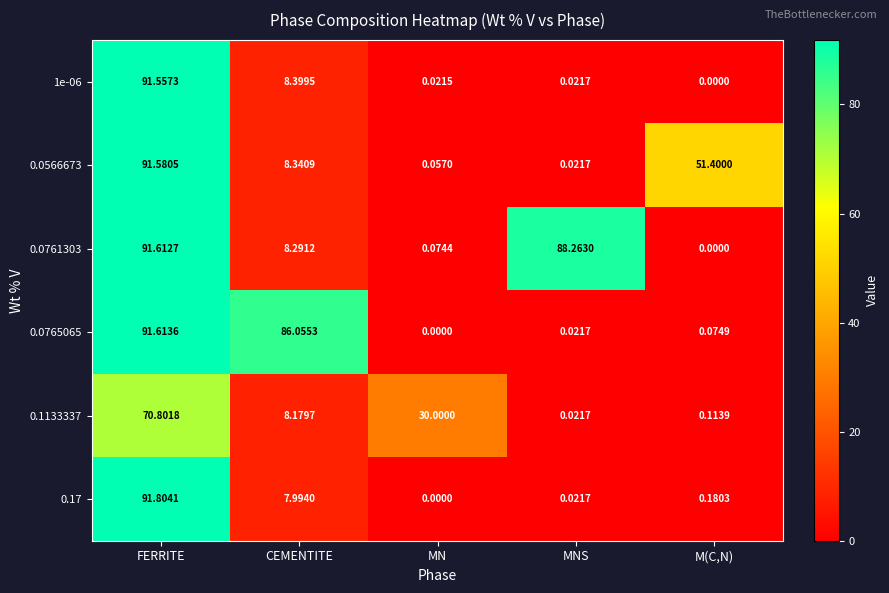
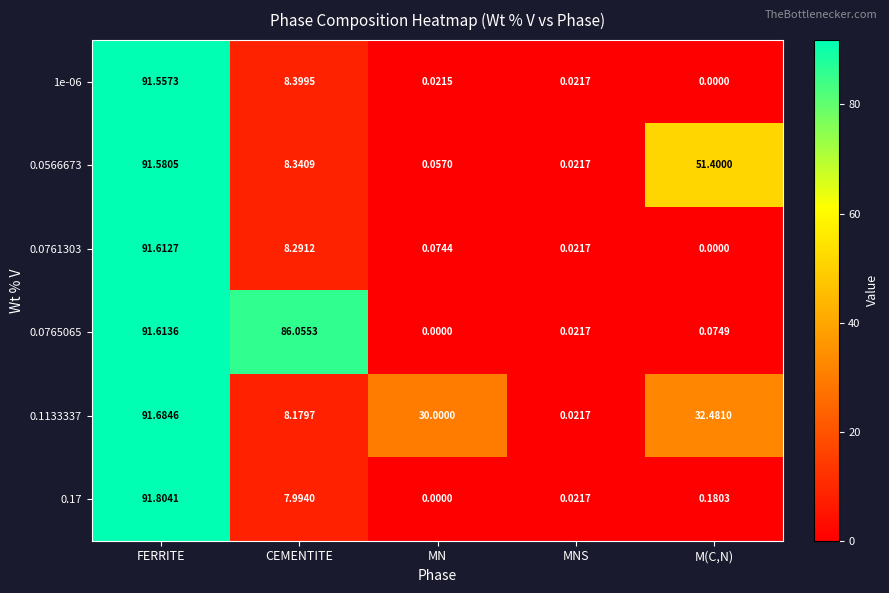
  {
    "1e-06": {
      "FERRITE": 91.5573,
      "CEMENTITE": 8.3995,
      "MN": 0.0215,
      "MNS": 0.0217,
      "M(C,N)": 0.0000
    },
    "0.0566673": {
      "FERRITE": 91.5805,
      "CEMENTITE": 8.3409,
      "MN": 0.0570,
      "MNS": 0.0217,
      "M(C,N)": 51.4000
    },
    "0.0761303": {
      "FERRITE": 91.6127,
      "CEMENTITE": 8.2912,
      "MN": 0.0744,
-     "MNS": 88.2630,
+     "MNS": 0.0217,
      "M(C,N)": 0.0000
    },
    "0.0765065": {
      "FERRITE": 91.6136,
      "CEMENTITE": 86.0553,
      "MN": 0.0000,
      "MNS": 0.0217,
      "M(C,N)": 0.0749
    },
    "0.1133337": {
-     "FERRITE": 70.8018,
+     "FERRITE": 91.6846,
      "CEMENTITE": 8.1797,
      "MN": 30.0000,
      "MNS": 0.0217,
-     "M(C,N)": 0.1139
+     "M(C,N)": 32.4810
    },
    "0.17": {
      "FERRITE": 91.8041,
      "CEMENTITE": 7.9940,
      "MN": 0.0000,
      "MNS": 0.0217,
      "M(C,N)": 0.1803
    }
  }
